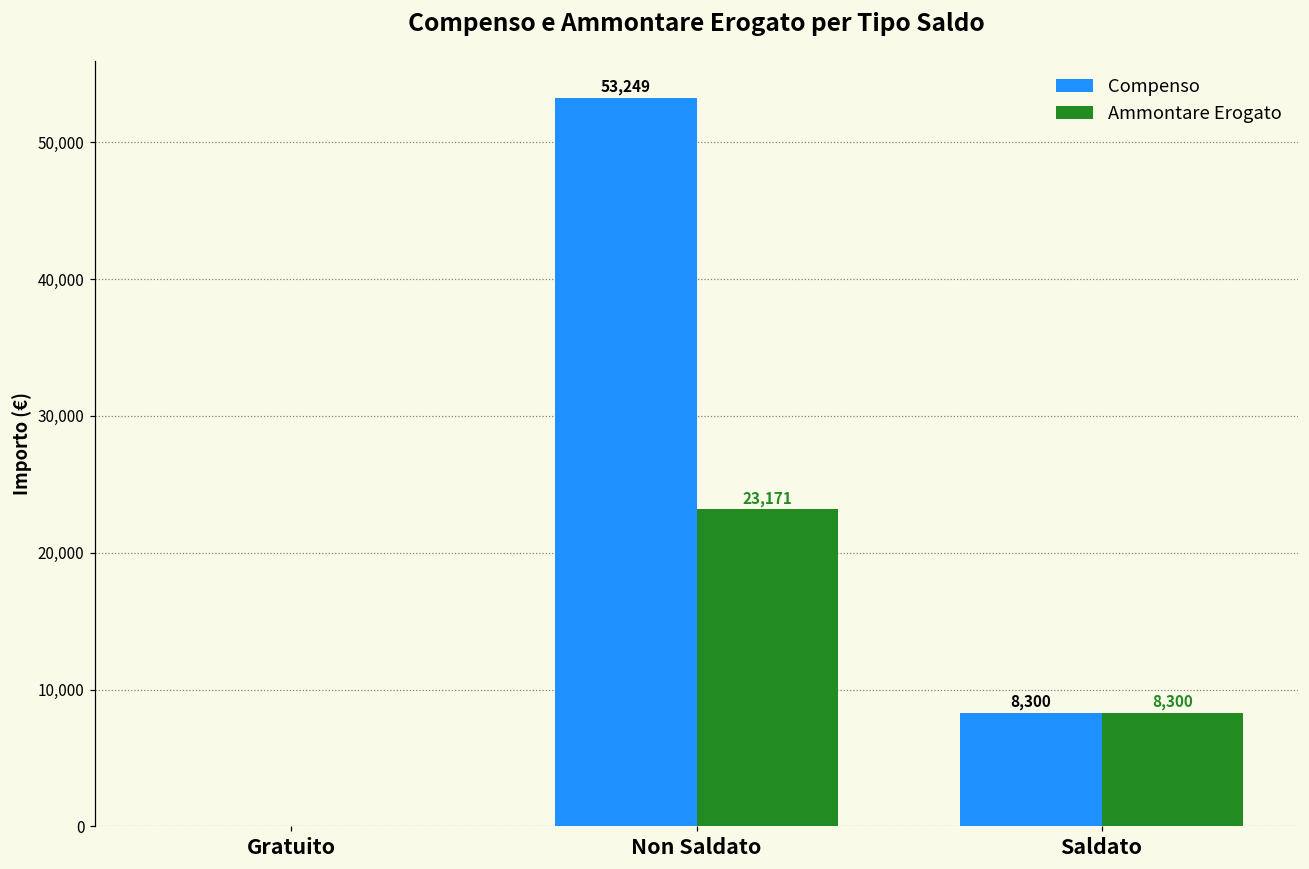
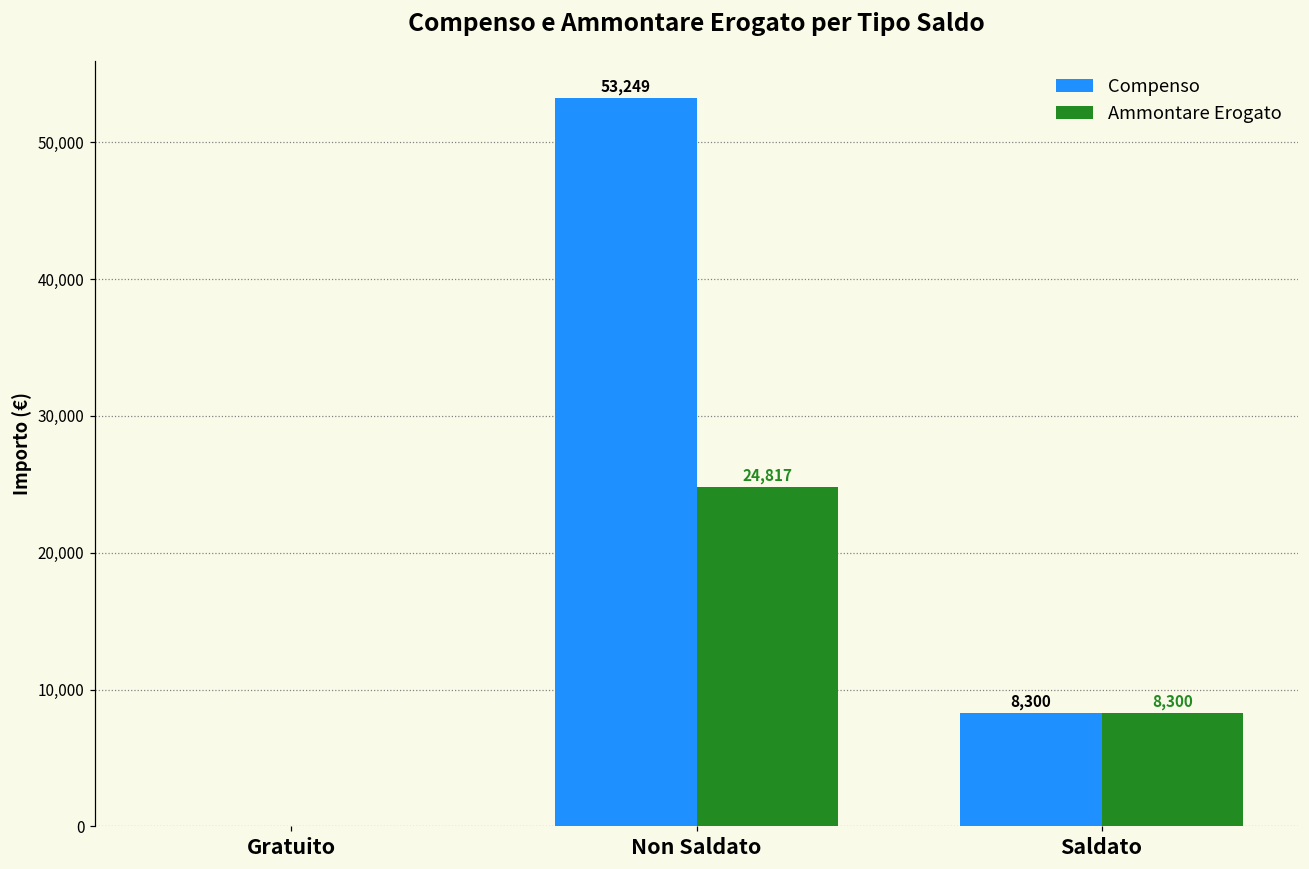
  {
    "Compenso": {
      "Non Saldato": "53,249",
      "Saldato": "8,300"
    },
    "Ammontare Erogato": {
-     "Non Saldato": "23,171",
+     "Non Saldato": "24,817",
      "Saldato": "8,300"
    }
  }
